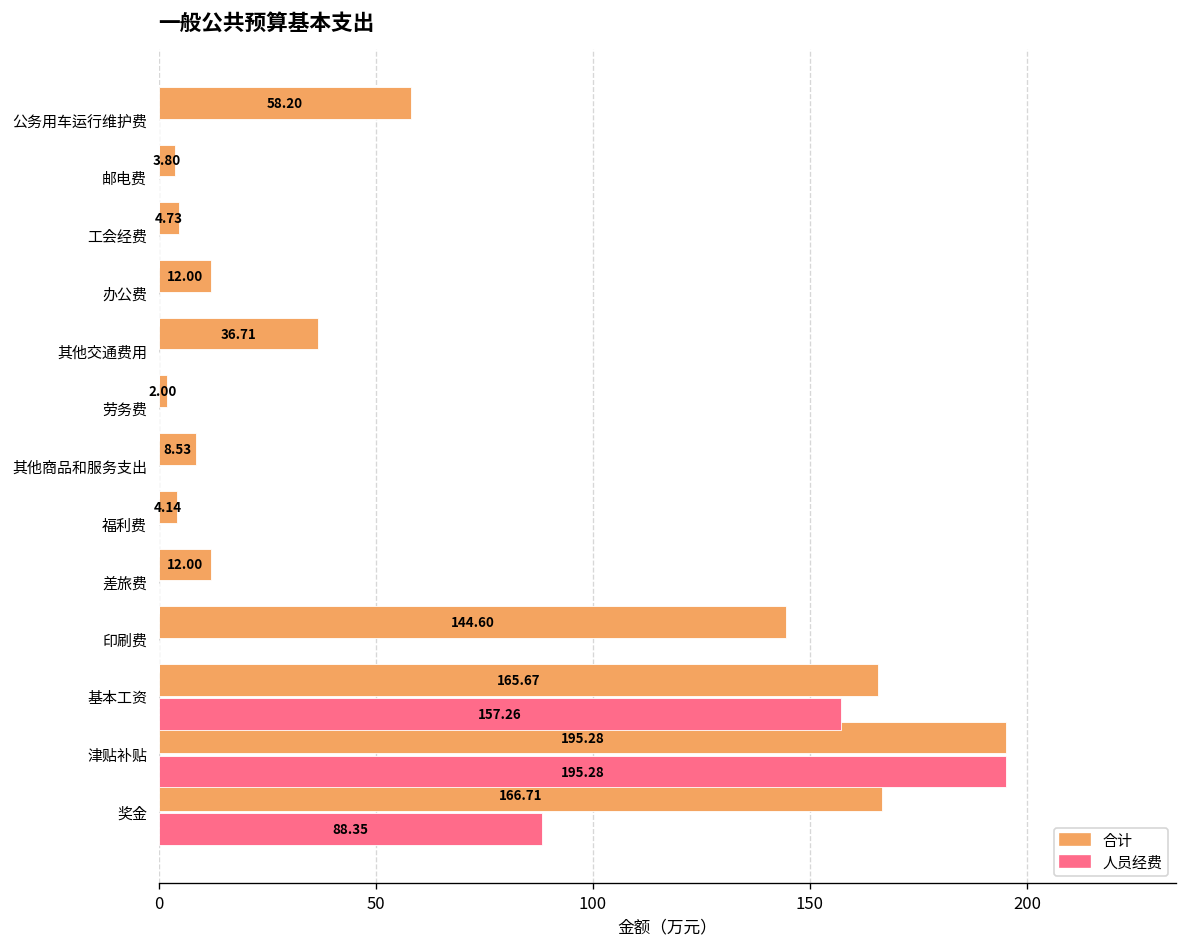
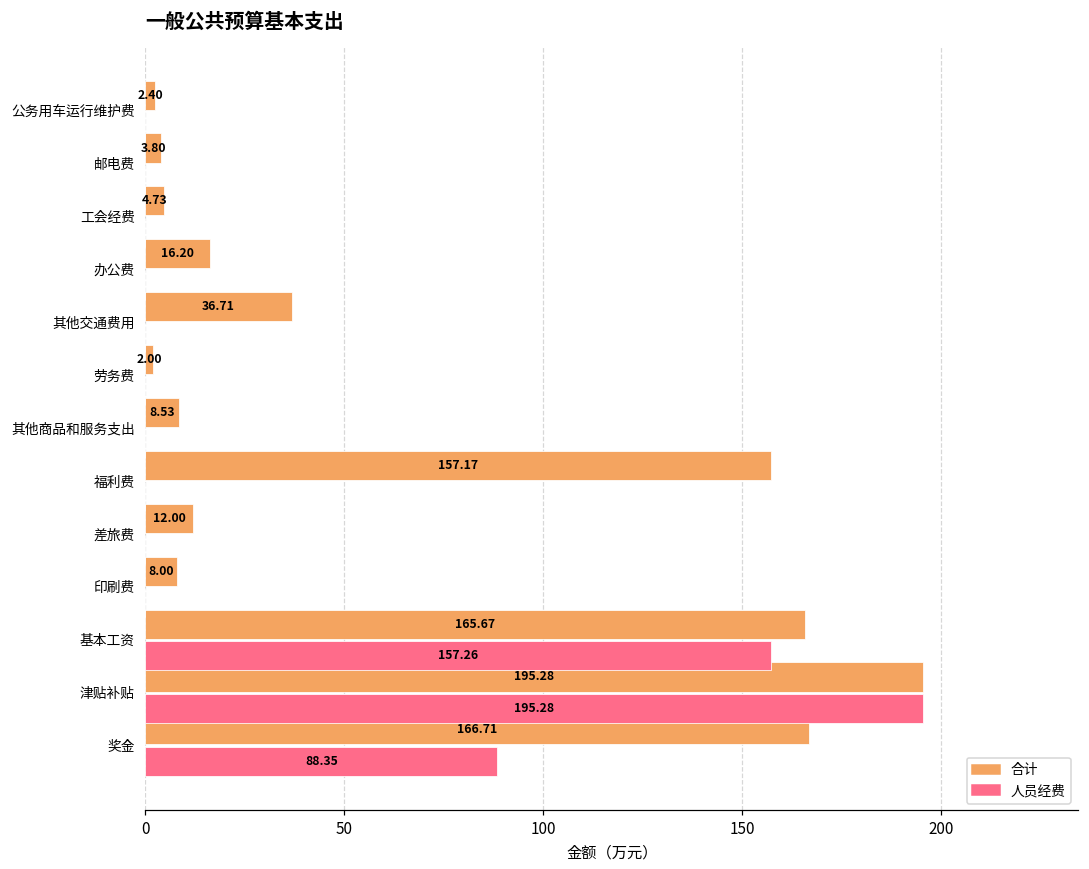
  {
    "合计": {
-     "公务用车运行维护费": 58.20,
+     "公务用车运行维护费": 2.40,
      "邮电费": 3.80,
      "工会经费": 4.73,
-     "办公费": 12.00,
+     "办公费": 16.20,
      "其他交通费用": 36.71,
      "劳务费": 2.00,
      "其他商品和服务支出": 8.53,
-     "福利费": 4.14,
+     "福利费": 157.17,
      "差旅费": 12.00,
-     "印刷费": 144.60,
+     "印刷费": 8.00,
      "基本工资": 165.67,
      "津贴补贴": 195.28,
      "奖金": 166.71
    },
    "人员经费": {
      "基本工资": 157.26,
      "津贴补贴": 195.28,
      "奖金": 88.35
    }
  }
